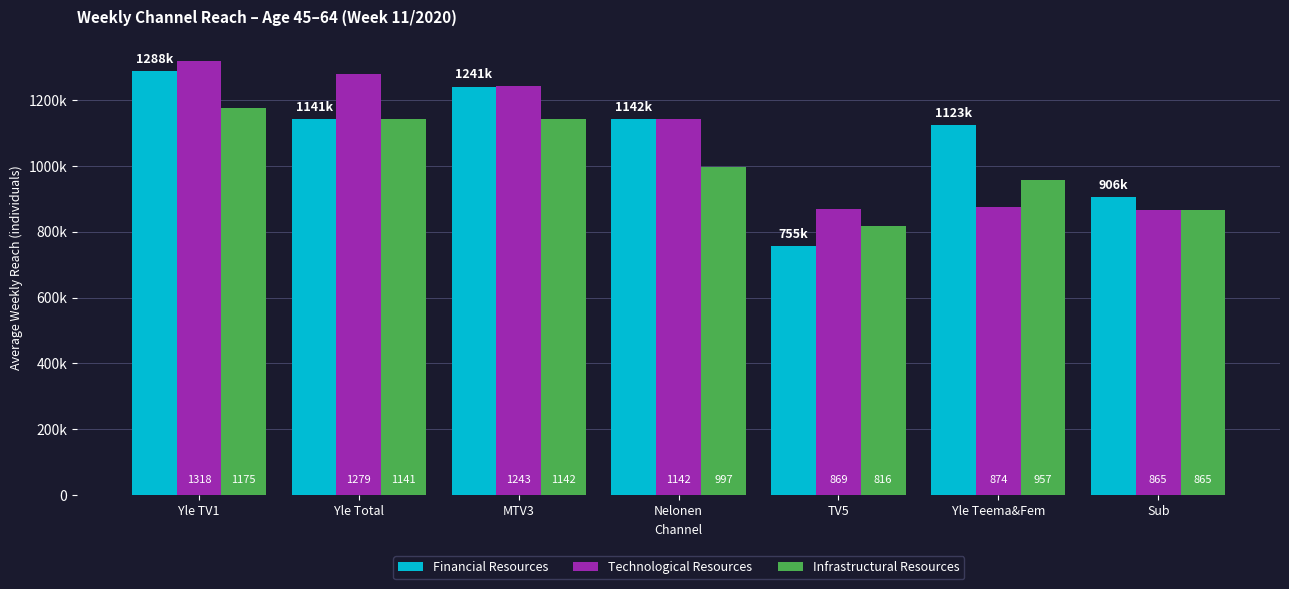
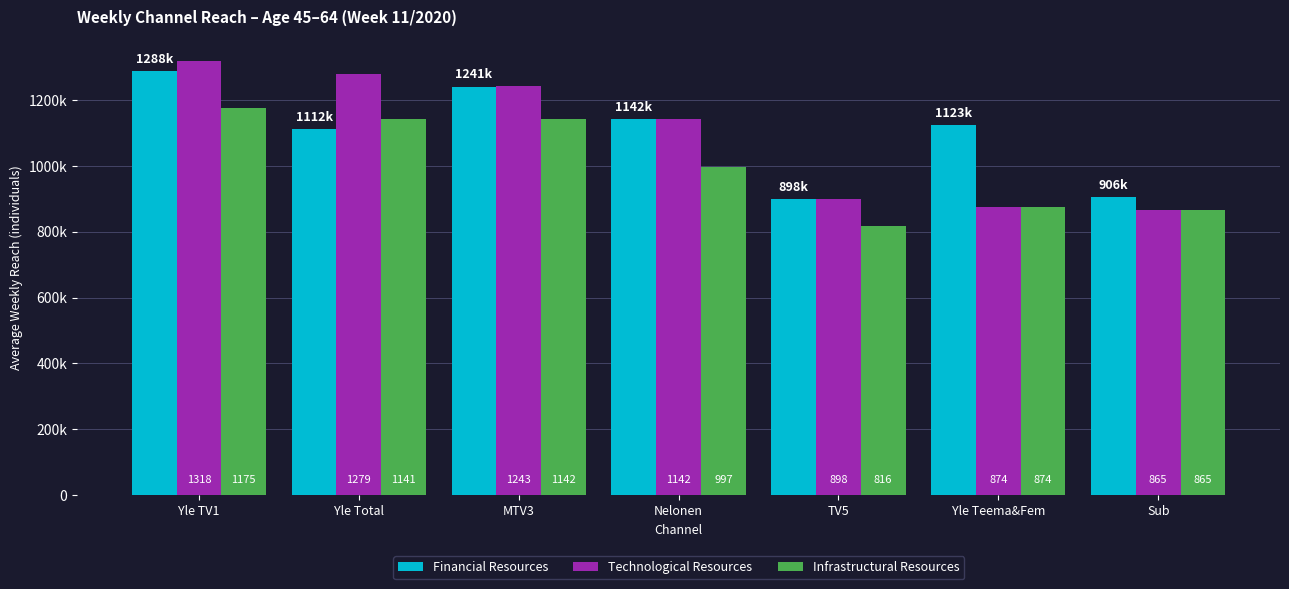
  {
    "Financial Resources": {
      "Yle TV1": "1288k",
-     "Yle Total": "1141k",
+     "Yle Total": "1112k",
      "MTV3": "1241k",
      "Nelonen": "1142k",
-     "TV5": "755k",
+     "TV5": "898k",
      "Yle Teema&Fem": "1123k",
      "Sub": "906k"
    },
    "Technological Resources": {
-     "TV5": "869"
+     "TV5": "898"
    },
    "Infrastructural Resources": {
-     "Yle Teema&Fem": "957"
+     "Yle Teema&Fem": "874"
    }
  }
